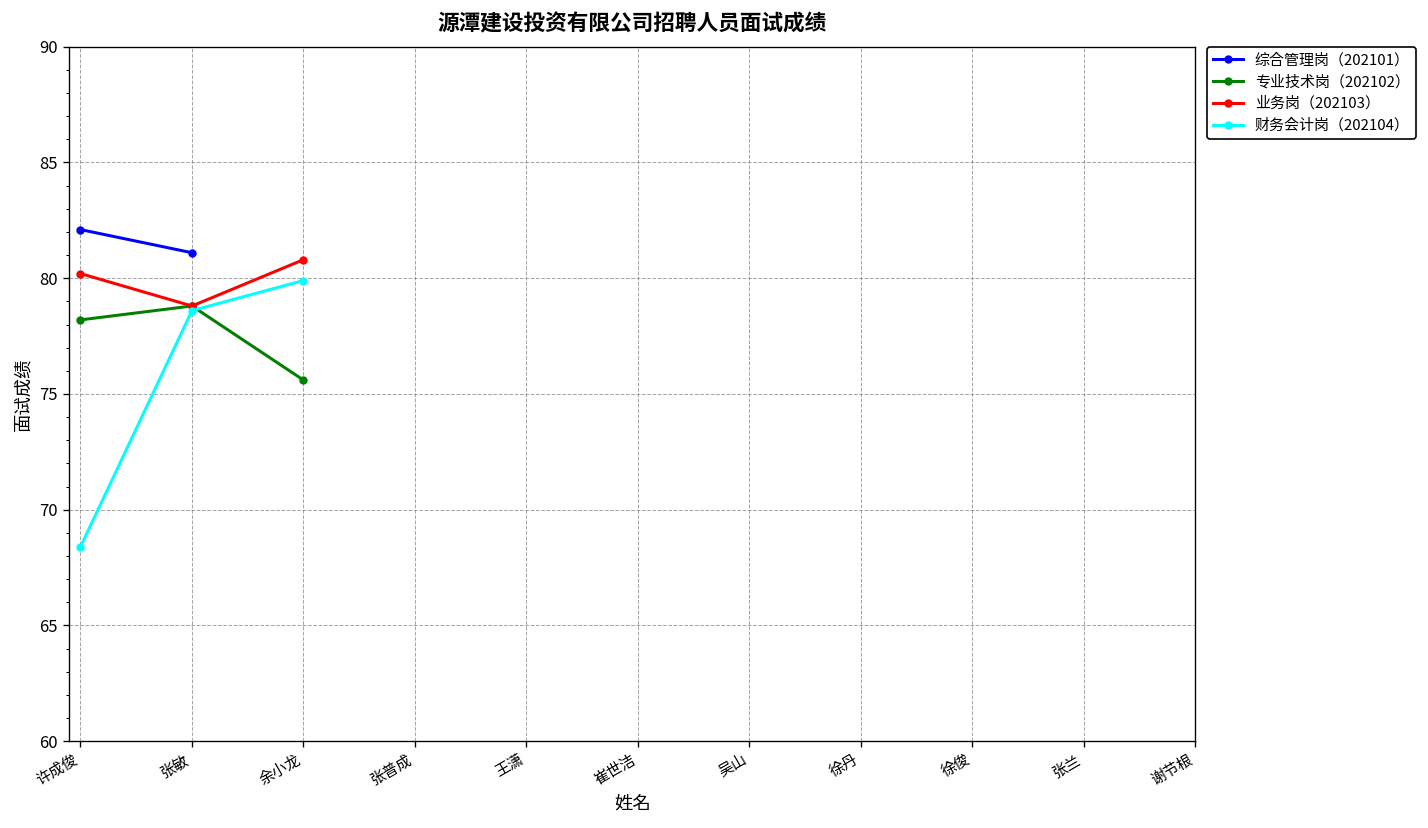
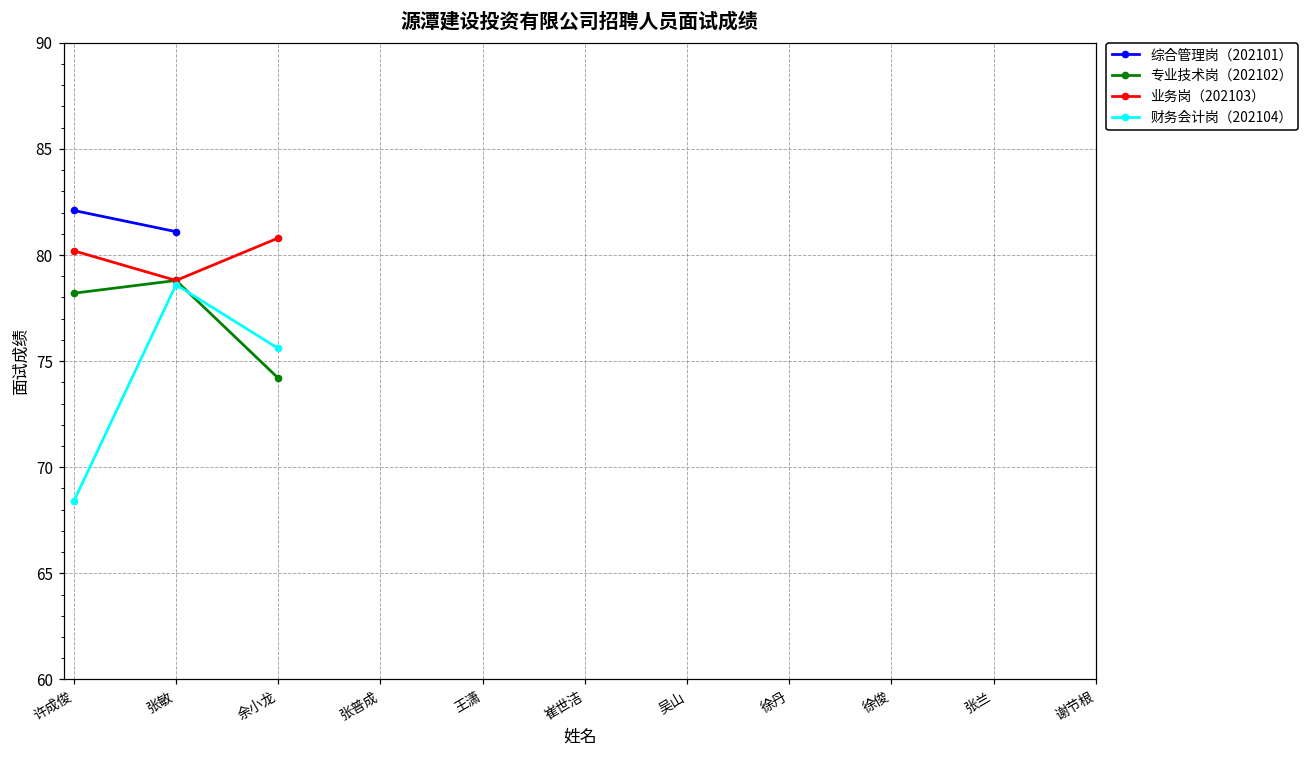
  {
    "综合管理岗（202101）": {
      "许成俊": 82.1,
      "张敏": 81.1
    },
    "专业技术岗（202102）": {
      "许成俊": 78.2,
-     "余小龙": 75.6
+     "余小龙": 74.2
    },
    "业务岗（202103）": {
      "许成俊": 80.2,
      "余小龙": 80.8
    },
    "财务会计岗（202104）": {
      "许成俊": 68.4,
      "张敏": 78.6,
-     "余小龙": 79.9
+     "余小龙": 75.6
    }
  }
